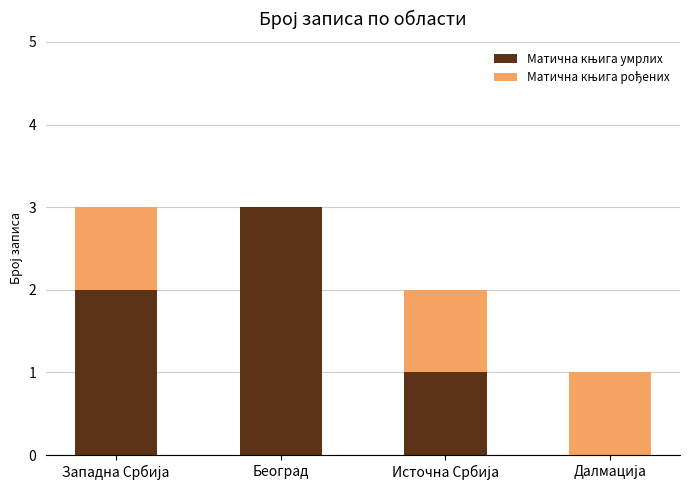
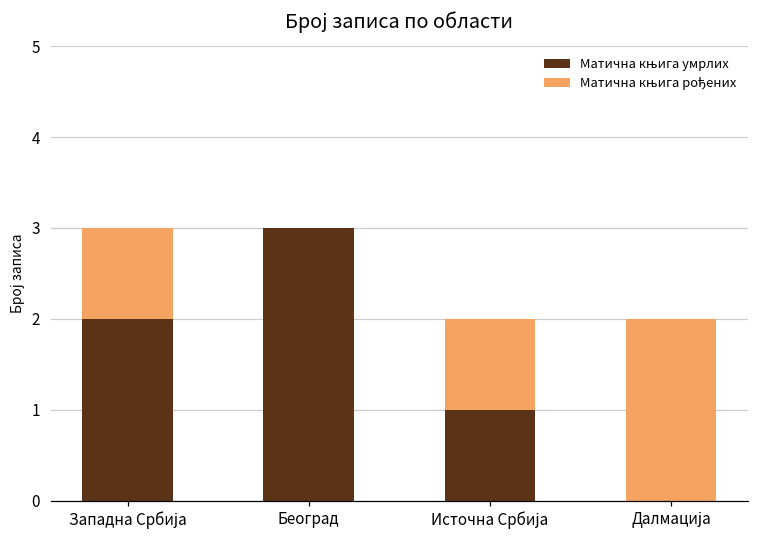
  {
    "Матична књига умрлих": {
      "Западна Србија": 2,
      "Београд": 3,
      "Источна Србија": 1,
      "Далмација": 0
    },
    "Матична књига рођених": {
-     "Далмација": 1
+     "Далмација": 2
    }
  }
